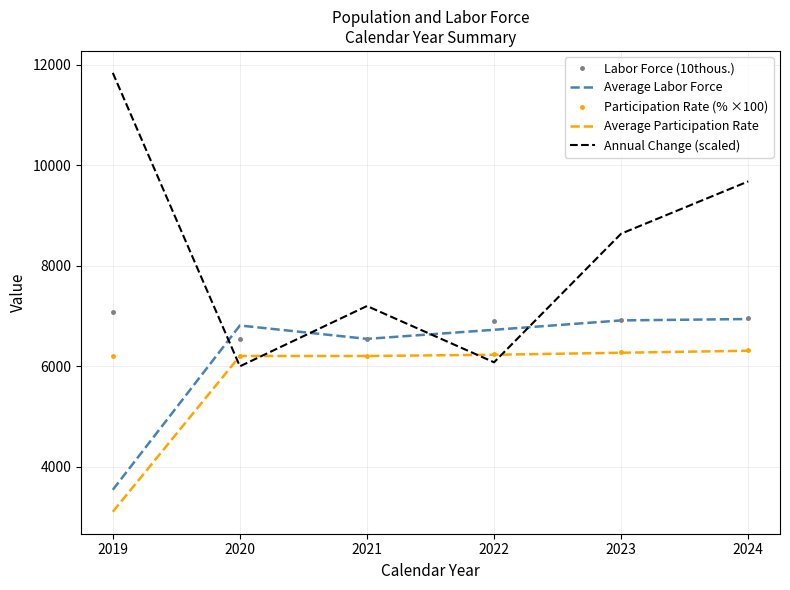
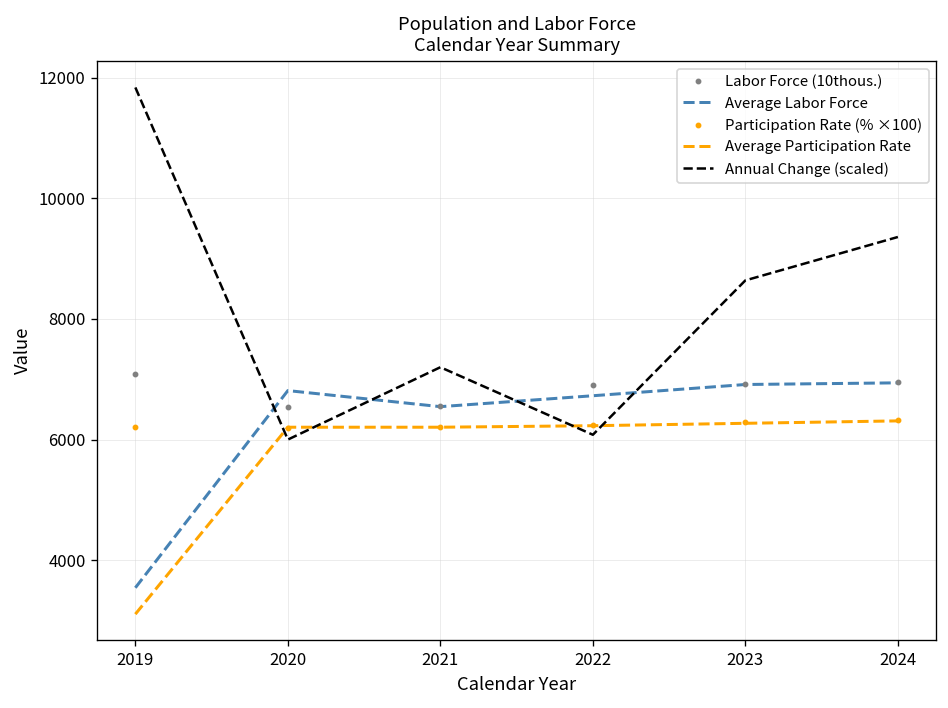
  {
    "Labor Force (10thous.)": {
      "2019": 7100,
      "2020": 6500,
      "2022": 6900
    },
    "Average Labor Force": {
      "2019": 3500,
      "2020": 6800,
      "2022": 6700
    },
    "Annual Change (scaled)": {
      "2019": 11800,
      "2020": 6000,
      "2021": 7200,
      "2022": 6100,
      "2023": 8600,
-     "2024": 9700
+     "2024": 9400
    }
  }
